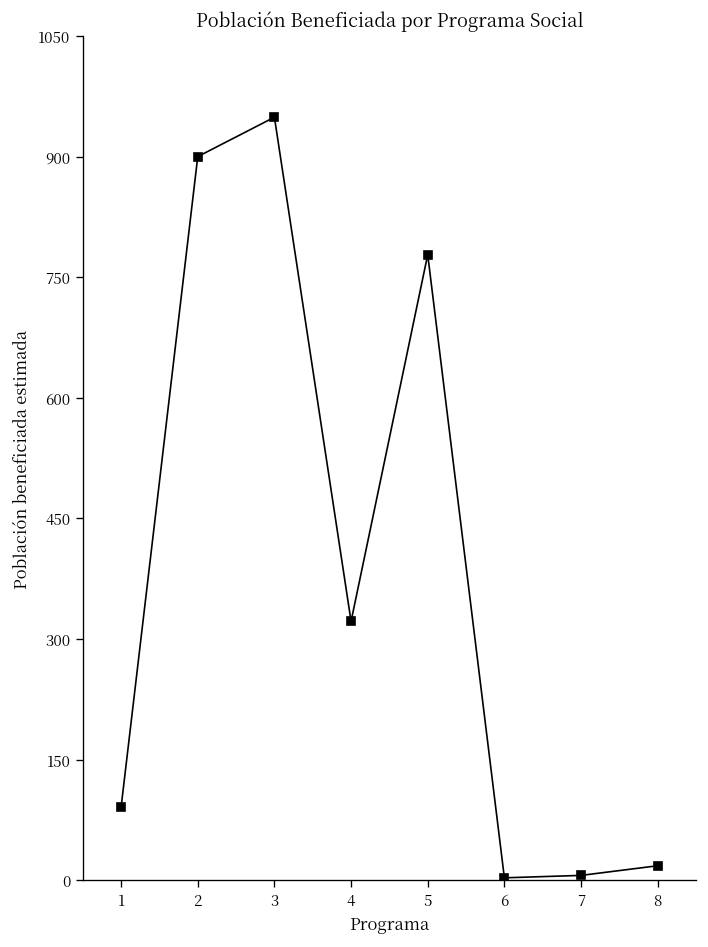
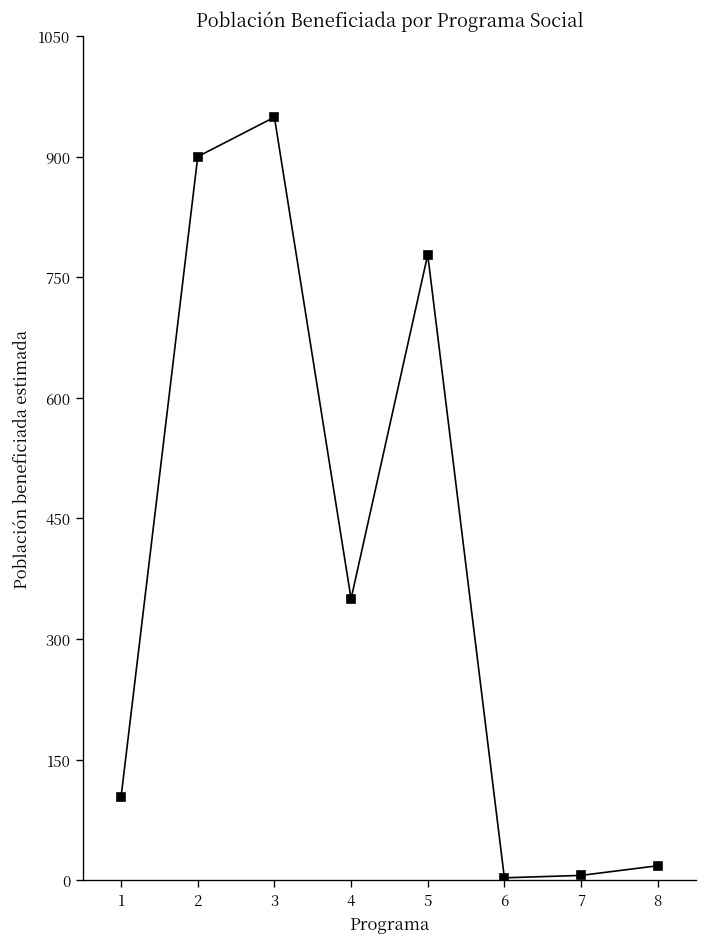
  {
-   "1": 90,
+   "1": 100,
    "2": 900,
    "3": 950,
-   "4": 320,
+   "4": 350,
    "5": 780,
    "6": 0,
    "7": 10,
    "8": 20
  }
